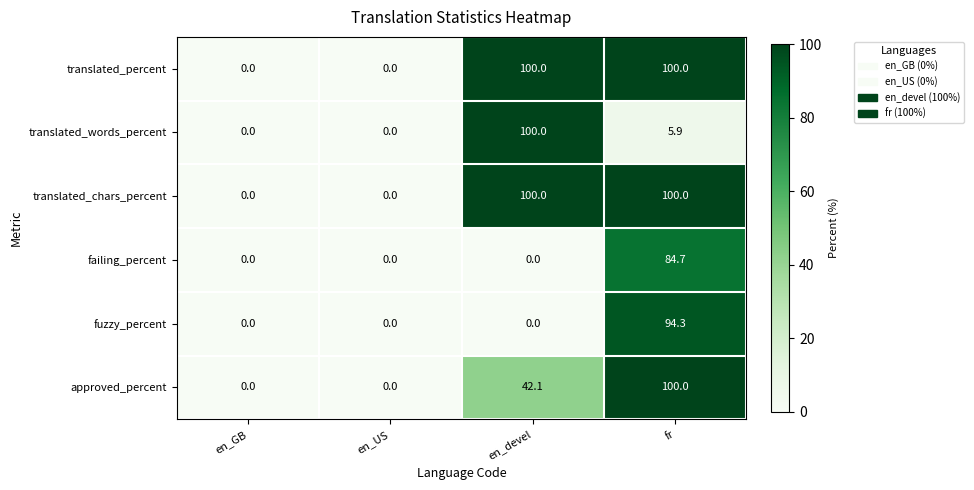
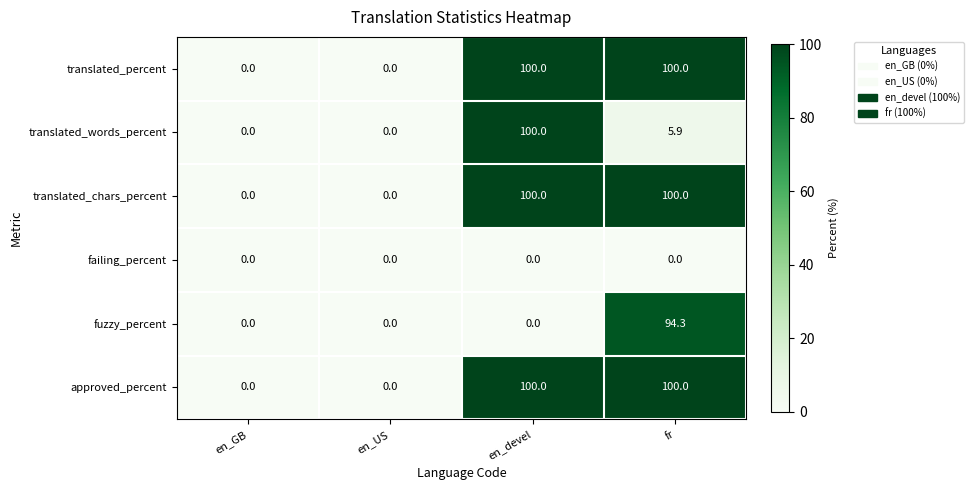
  {
    "translated_percent": {
      "en_GB": 0.0,
      "en_US": 0.0,
      "en_devel": 100.0,
      "fr": 100.0
    },
    "translated_words_percent": {
      "en_GB": 0.0,
      "en_US": 0.0,
      "en_devel": 100.0,
      "fr": 5.9
    },
    "translated_chars_percent": {
      "en_GB": 0.0,
      "en_US": 0.0,
      "en_devel": 100.0,
      "fr": 100.0
    },
    "failing_percent": {
      "en_GB": 0.0,
      "en_US": 0.0,
      "en_devel": 0.0,
-     "fr": 84.7
+     "fr": 0.0
    },
    "fuzzy_percent": {
      "en_GB": 0.0,
      "en_US": 0.0,
      "en_devel": 0.0,
      "fr": 94.3
    },
    "approved_percent": {
      "en_GB": 0.0,
      "en_US": 0.0,
-     "en_devel": 42.1,
+     "en_devel": 100.0,
      "fr": 100.0
    }
  }
